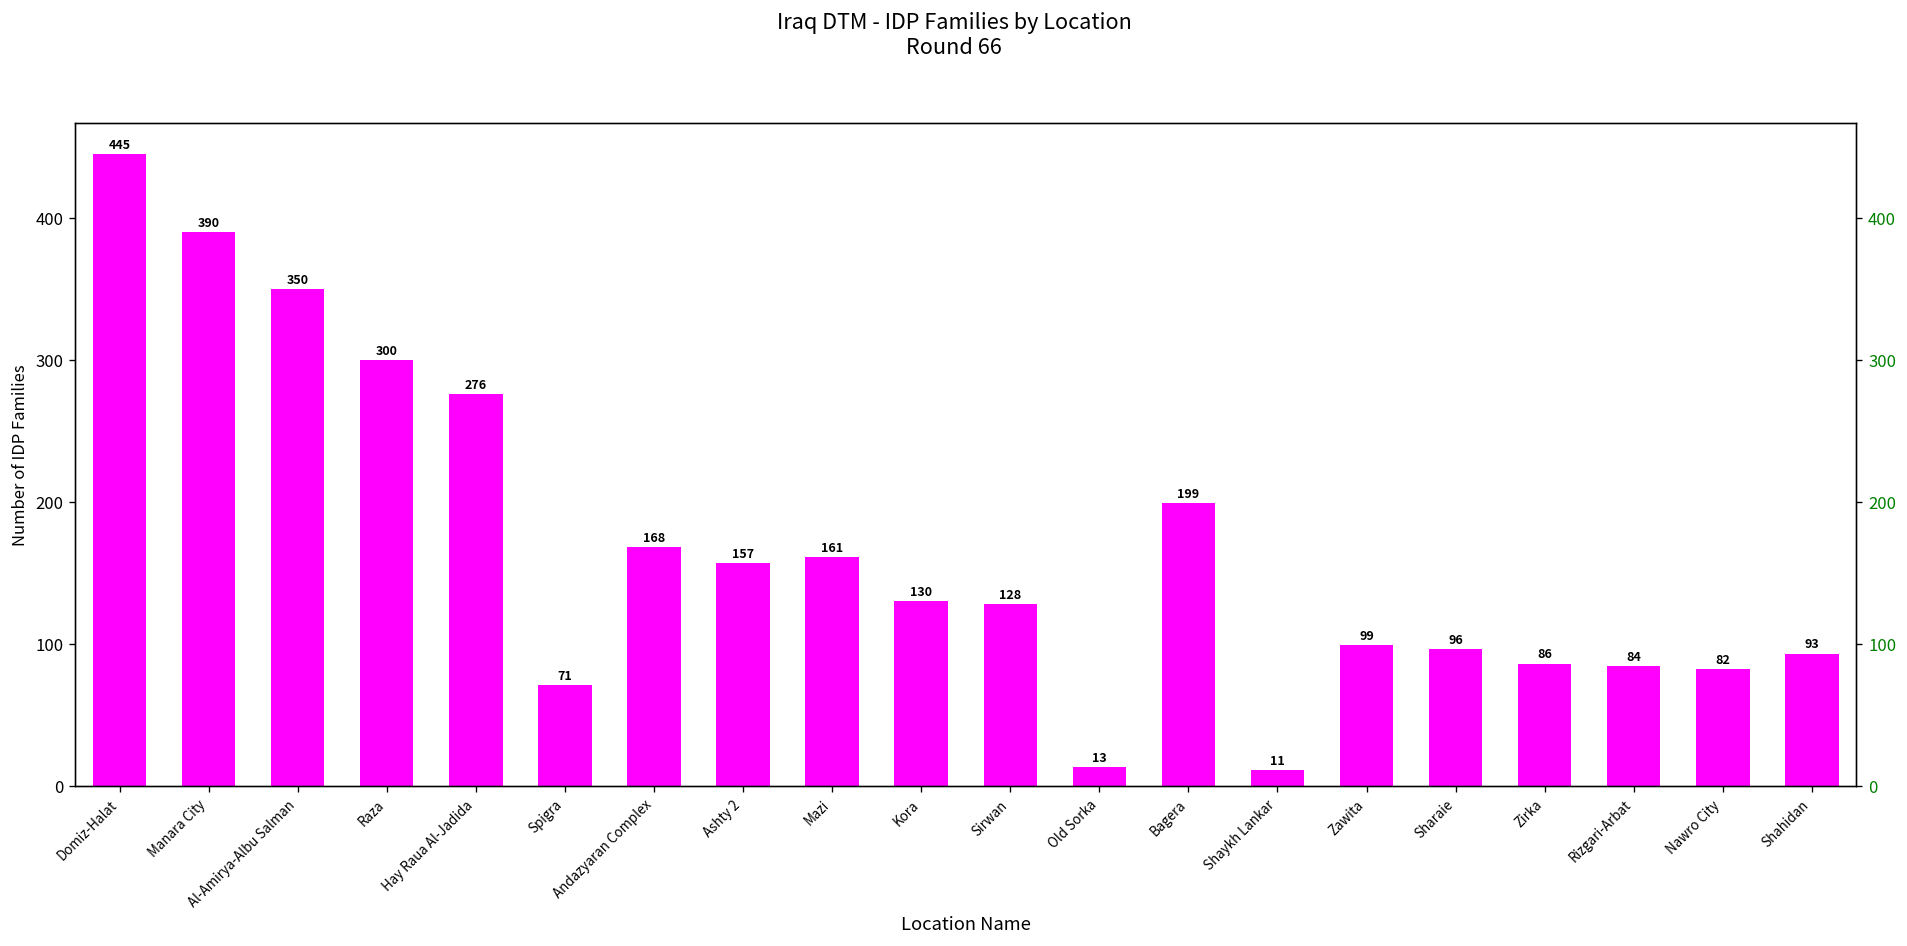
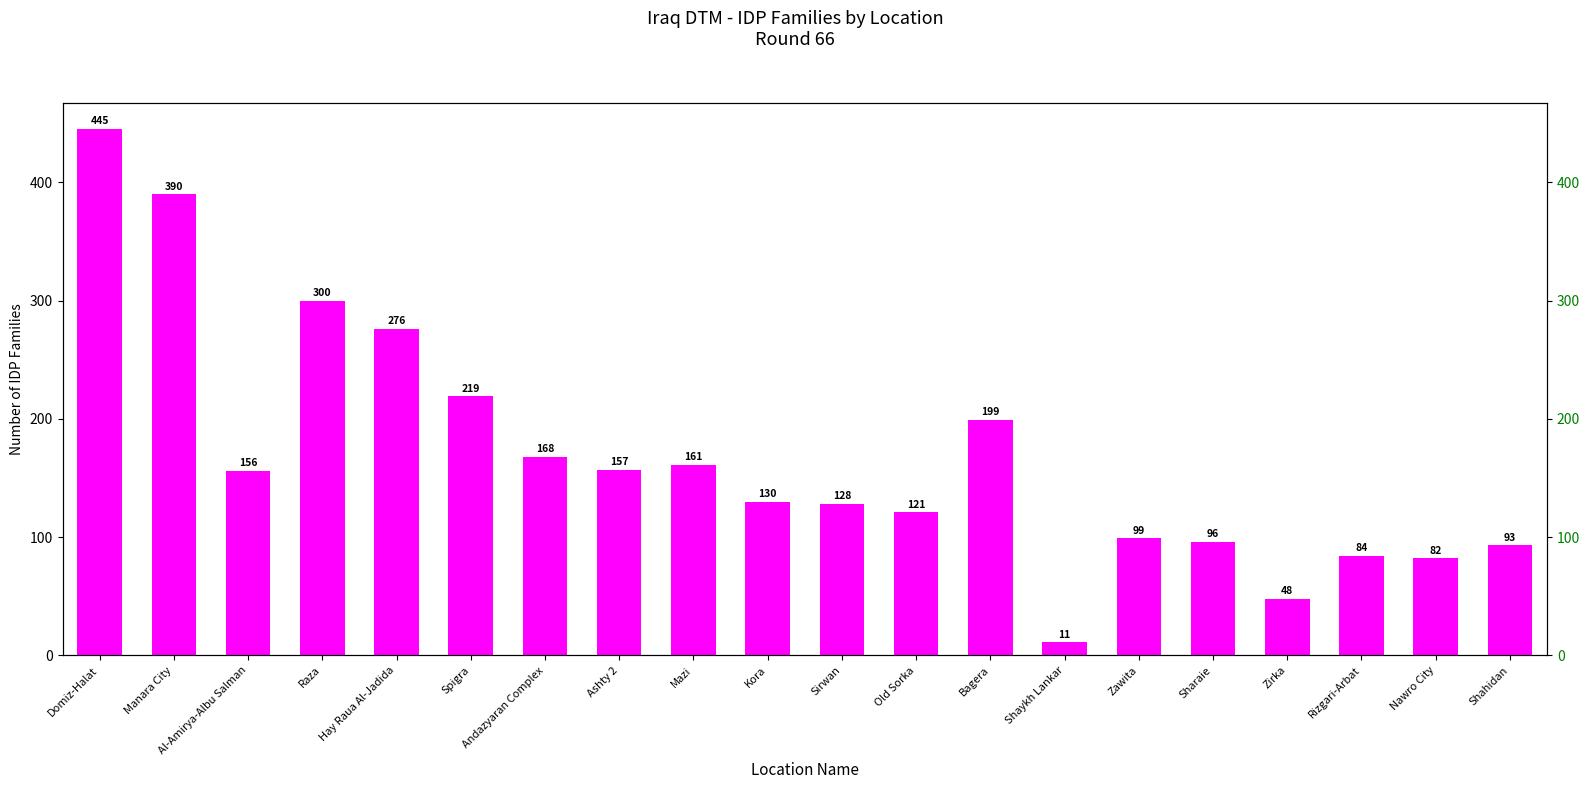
  {
    "Domiz-Halat": 445,
    "Manara City": 390,
-   "Al-Amirya-Albu Salman": 350,
+   "Al-Amirya-Albu Salman": 156,
    "Raza": 300,
    "Hay Raua Al-Jadida": 276,
-   "Spigra": 71,
+   "Spigra": 219,
    "Andazyaran Complex": 168,
    "Ashty 2": 157,
    "Mazi": 161,
    "Kora": 130,
    "Sirwan": 128,
-   "Old Sorka": 13,
+   "Old Sorka": 121,
    "Bagera": 199,
    "Shaykh Lankar": 11,
    "Zawita": 99,
    "Sharaie": 96,
-   "Zirka": 86,
+   "Zirka": 48,
    "Rizgari-Arbat": 84,
    "Nawro City": 82,
    "Shahidan": 93
  }
